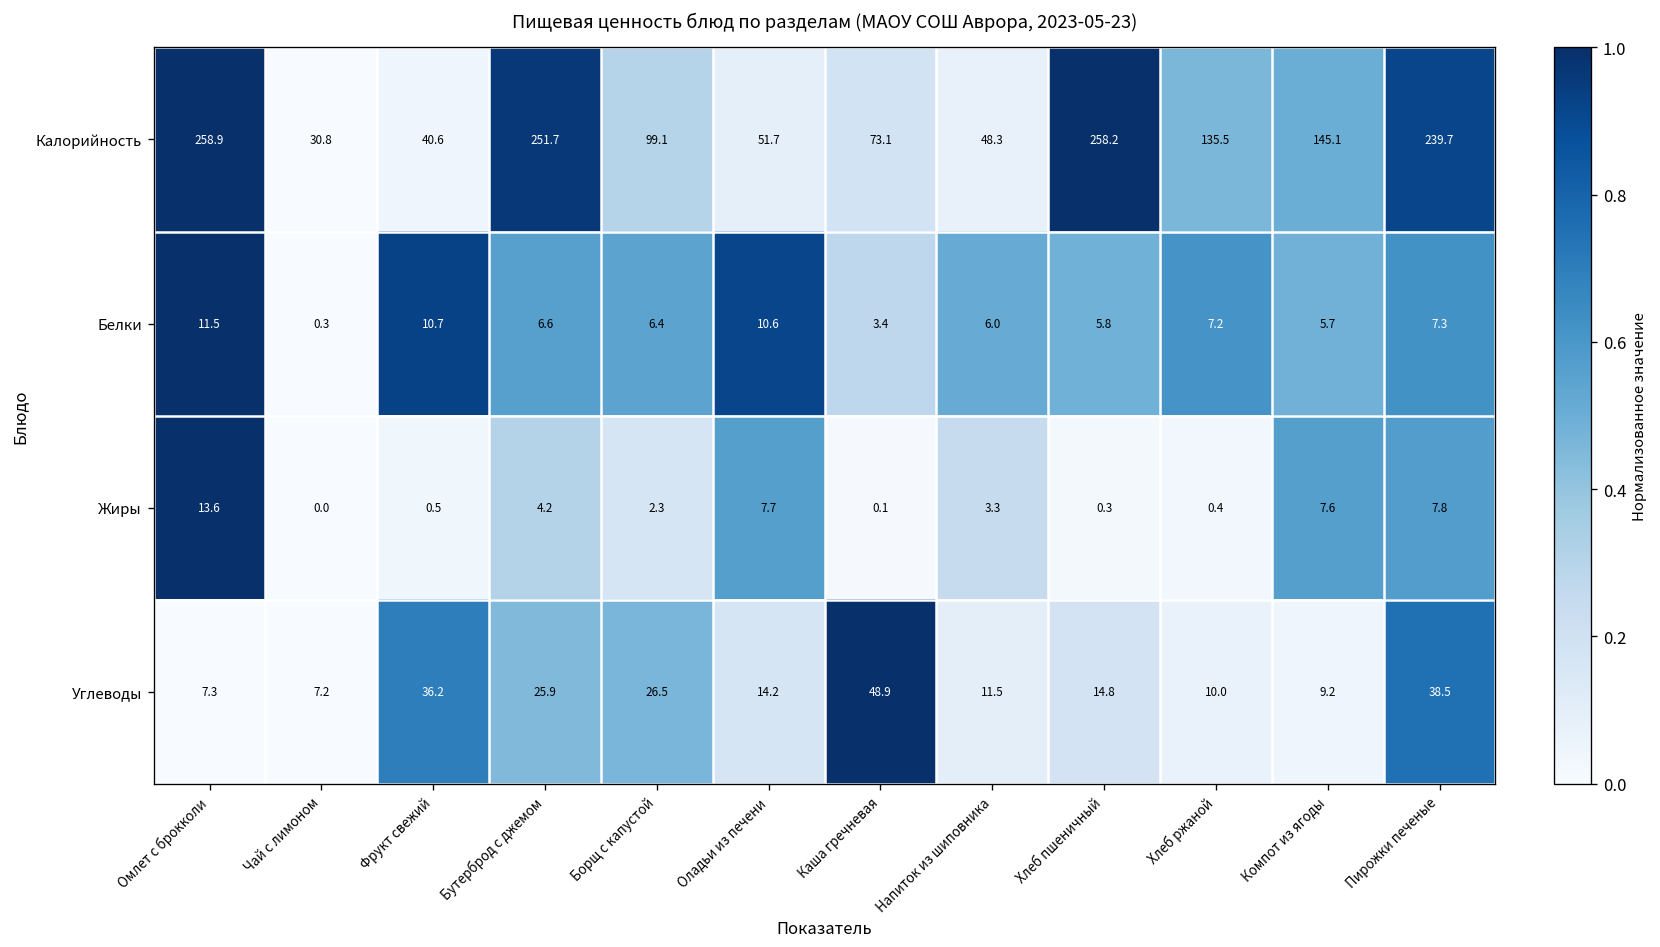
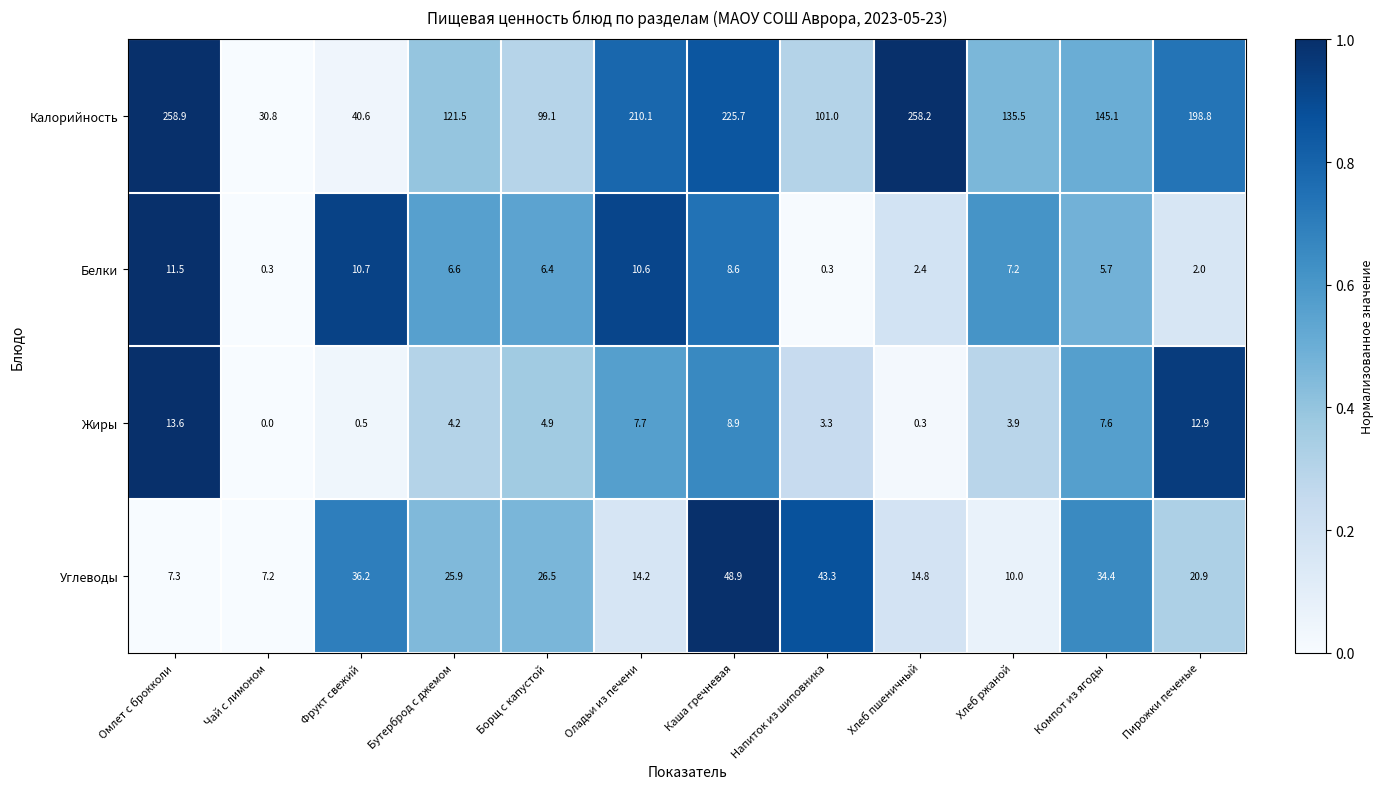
  {
    "Калорийность": {
      "Омлет с брокколи": 258.9,
      "Чай с лимоном": 30.8,
      "Фрукт свежий": 40.6,
-     "Бутерброд с джемом": 251.7,
+     "Бутерброд с джемом": 121.5,
      "Борщ с капустой": 99.1,
-     "Оладьи из печени": 51.7,
-     "Каша гречневая": 73.1,
-     "Напиток из шиповника": 48.3,
+     "Оладьи из печени": 210.1,
+     "Каша гречневая": 225.7,
+     "Напиток из шиповника": 101.0,
      "Хлеб пшеничный": 258.2,
      "Хлеб ржаной": 135.5,
      "Компот из ягоды": 145.1,
-     "Пирожки печеные": 239.7
+     "Пирожки печеные": 198.8
    },
    "Белки": {
      "Омлет с брокколи": 11.5,
      "Чай с лимоном": 0.3,
      "Фрукт свежий": 10.7,
      "Бутерброд с джемом": 6.6,
      "Борщ с капустой": 6.4,
      "Оладьи из печени": 10.6,
-     "Каша гречневая": 3.4,
-     "Напиток из шиповника": 6.0,
-     "Хлеб пшеничный": 5.8,
+     "Каша гречневая": 8.6,
+     "Напиток из шиповника": 0.3,
+     "Хлеб пшеничный": 2.4,
      "Хлеб ржаной": 7.2,
      "Компот из ягоды": 5.7,
-     "Пирожки печеные": 7.3
+     "Пирожки печеные": 2.0
    },
    "Жиры": {
      "Омлет с брокколи": 13.6,
      "Чай с лимоном": 0.0,
      "Фрукт свежий": 0.5,
      "Бутерброд с джемом": 4.2,
-     "Борщ с капустой": 2.3,
+     "Борщ с капустой": 4.9,
      "Оладьи из печени": 7.7,
-     "Каша гречневая": 0.1,
+     "Каша гречневая": 8.9,
      "Напиток из шиповника": 3.3,
      "Хлеб пшеничный": 0.3,
-     "Хлеб ржаной": 0.4,
+     "Хлеб ржаной": 3.9,
      "Компот из ягоды": 7.6,
-     "Пирожки печеные": 7.8
+     "Пирожки печеные": 12.9
    },
    "Углеводы": {
      "Омлет с брокколи": 7.3,
      "Чай с лимоном": 7.2,
      "Фрукт свежий": 36.2,
      "Бутерброд с джемом": 25.9,
      "Борщ с капустой": 26.5,
      "Оладьи из печени": 14.2,
      "Каша гречневая": 48.9,
-     "Напиток из шиповника": 11.5,
+     "Напиток из шиповника": 43.3,
      "Хлеб пшеничный": 14.8,
      "Хлеб ржаной": 10.0,
-     "Компот из ягоды": 9.2,
-     "Пирожки печеные": 38.5
+     "Компот из ягоды": 34.4,
+     "Пирожки печеные": 20.9
    }
  }
